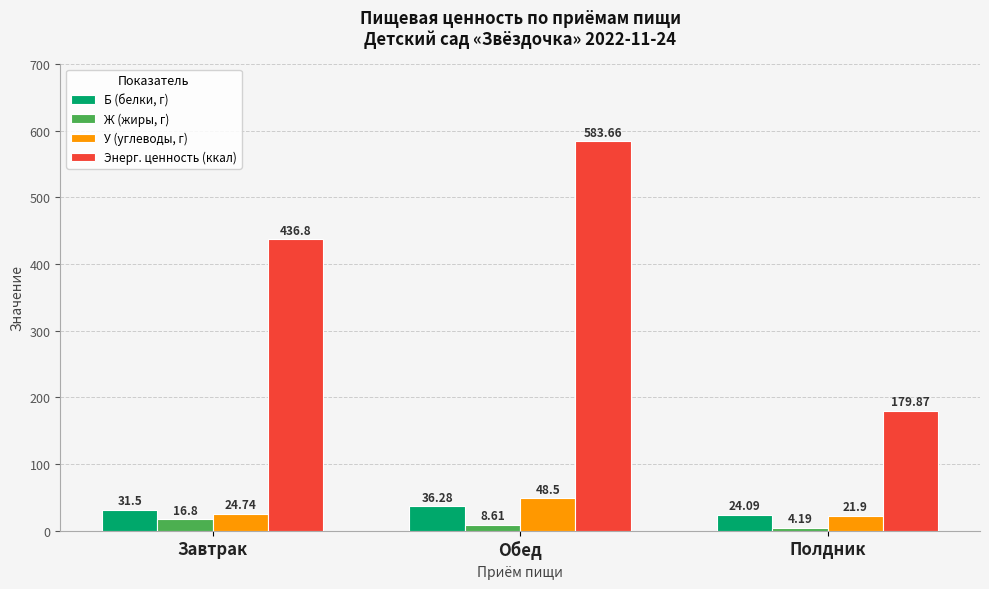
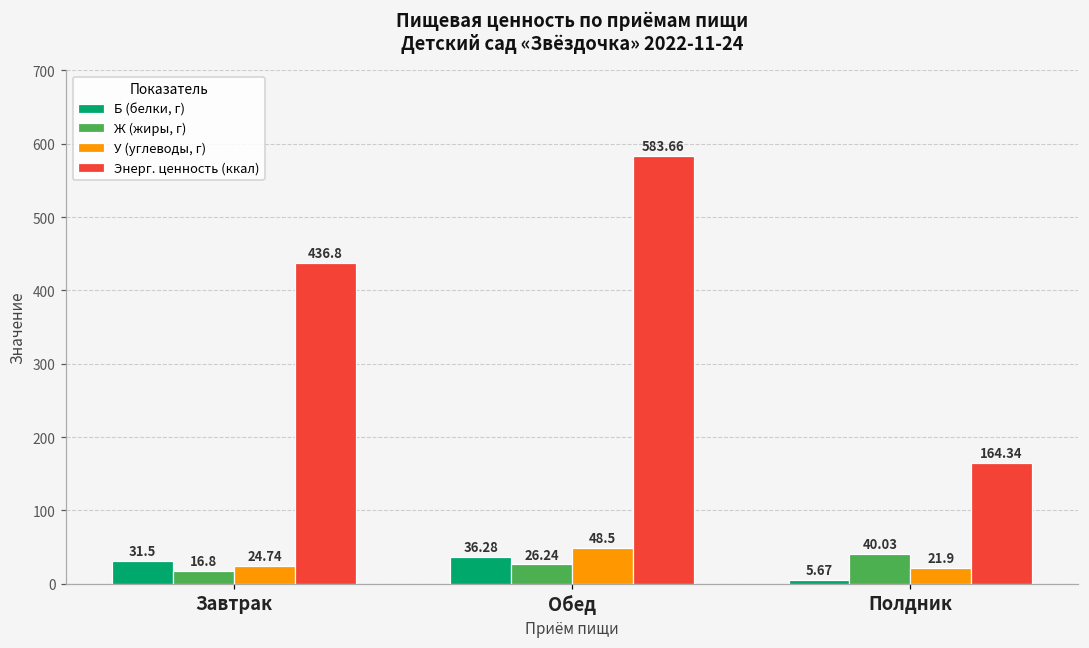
  {
    "Б (белки, г)": {
      "Завтрак": 31.5,
      "Обед": 36.28,
-     "Полдник": 24.09
+     "Полдник": 5.67
    },
    "Ж (жиры, г)": {
      "Завтрак": 16.8,
-     "Обед": 8.61,
-     "Полдник": 4.19
+     "Обед": 26.24,
+     "Полдник": 40.03
    },
    "У (углеводы, г)": {
      "Завтрак": 24.74,
      "Обед": 48.5,
      "Полдник": 21.9
    },
    "Энерг. ценность (ккал)": {
      "Завтрак": 436.8,
      "Обед": 583.66,
-     "Полдник": 179.87
+     "Полдник": 164.34
    }
  }
